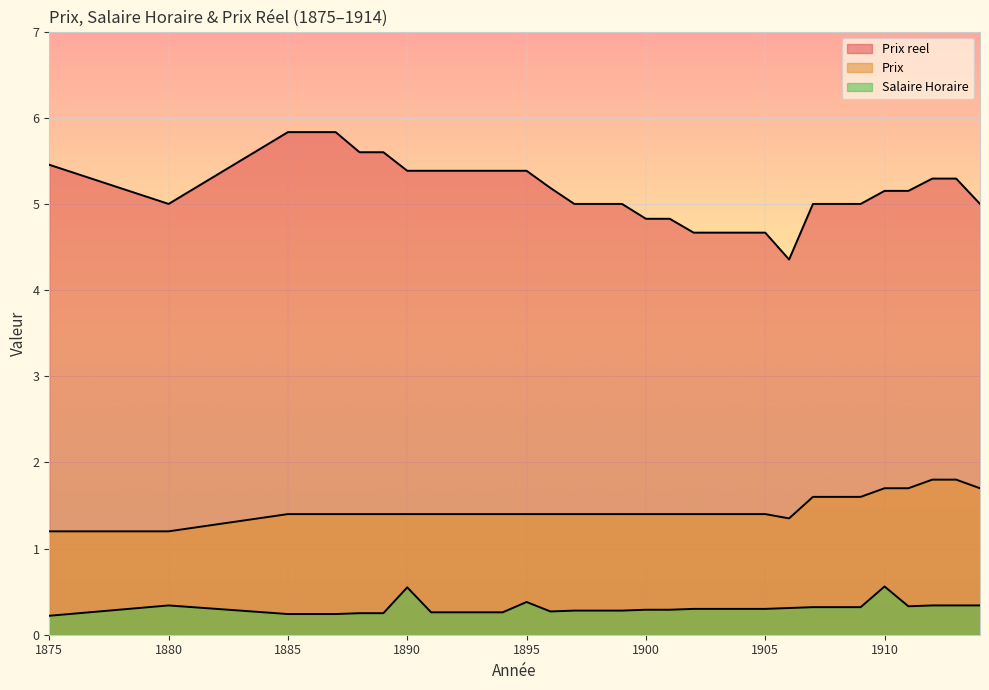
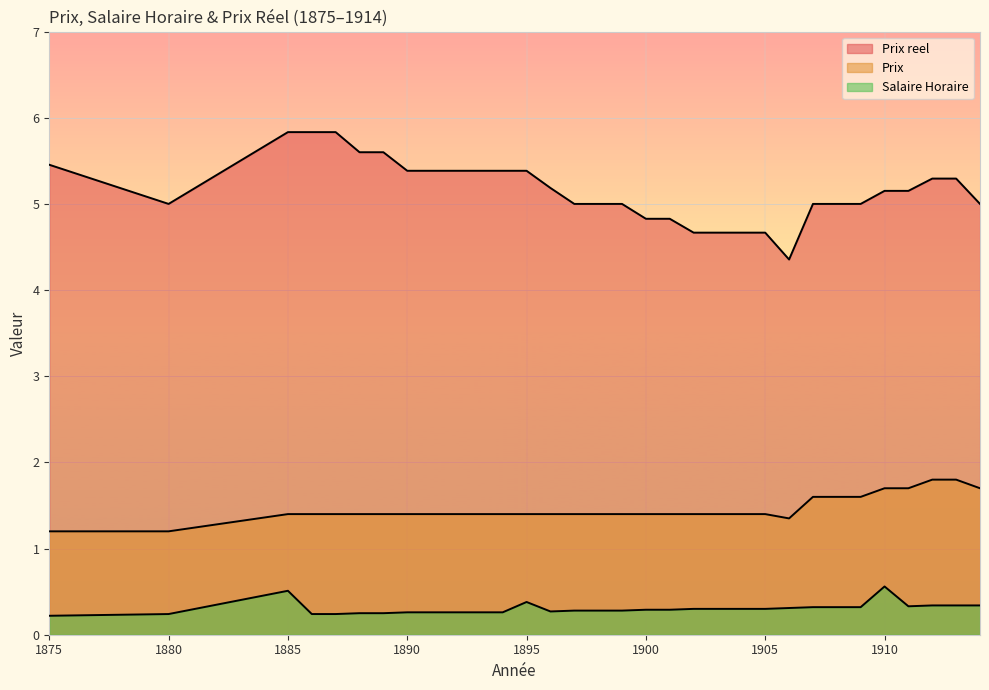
  {
    "Salaire Horaire": {
      "1875": 0.2,
-     "1880": 0.3,
-     "1885": 0.2,
-     "1890": 0.6,
+     "1880": 0.2,
+     "1885": 0.5,
+     "1890": 0.3,
      "1895": 0.4,
      "1900": 0.3,
      "1905": 0.3,
      "1910": 0.6
    }
  }
